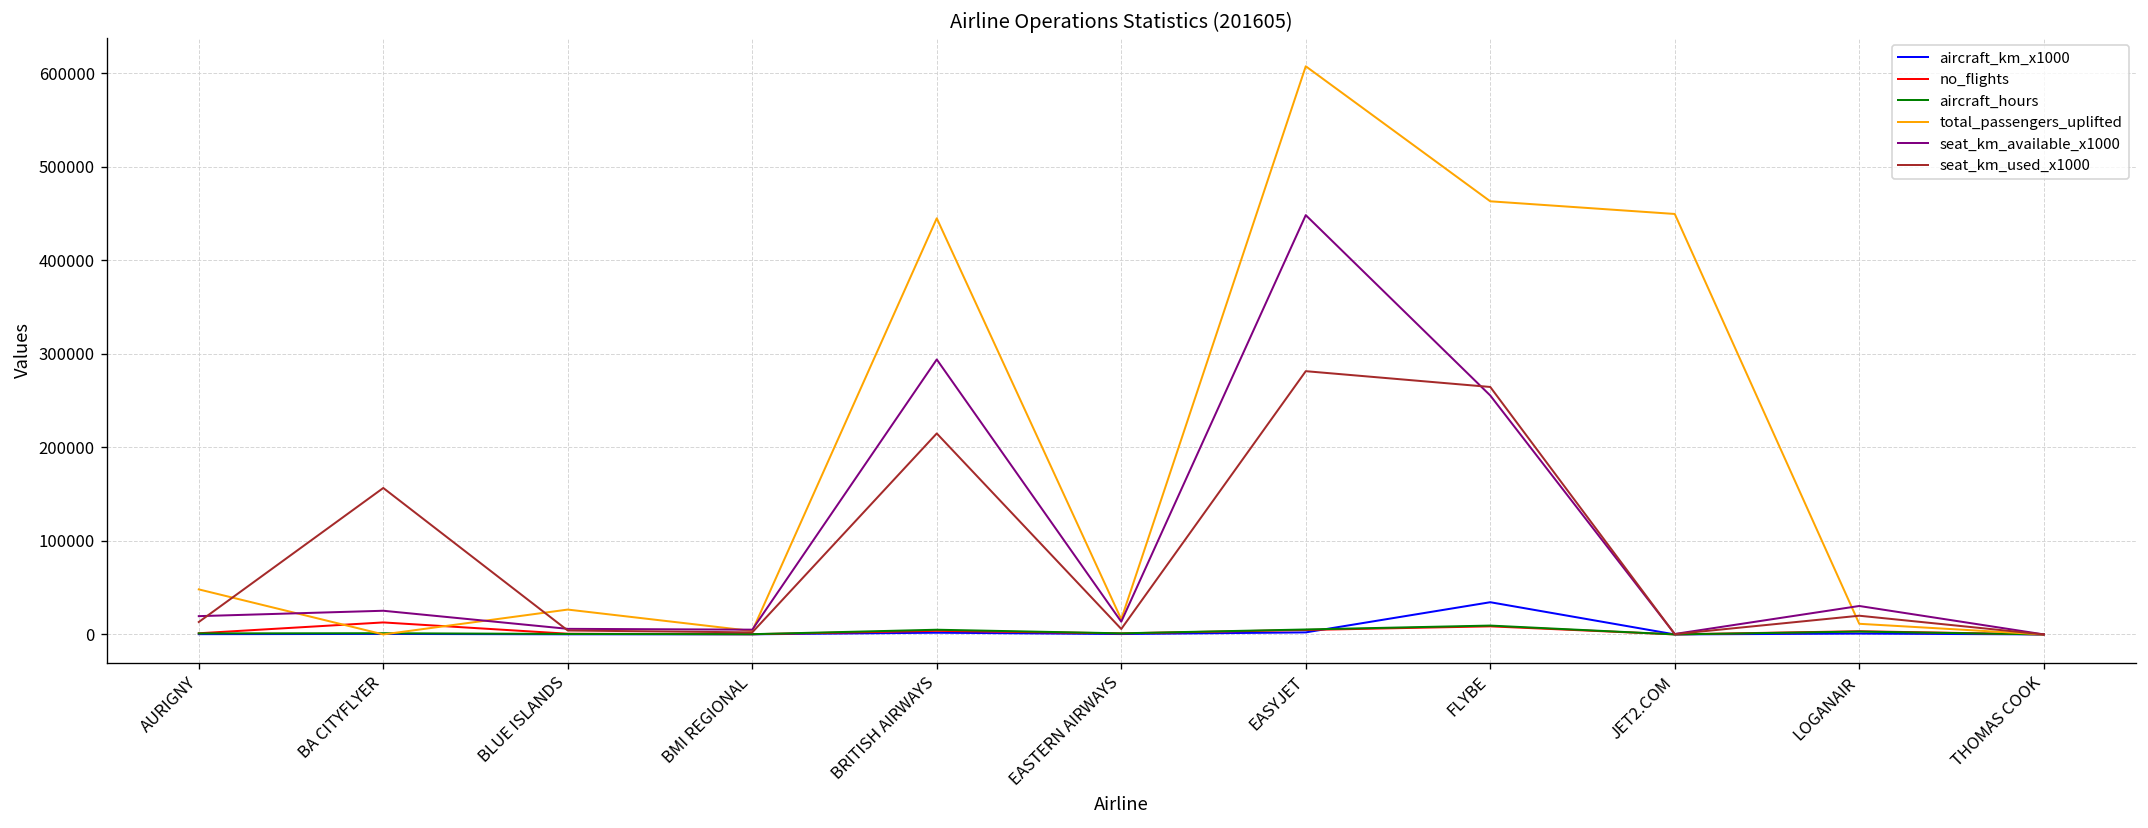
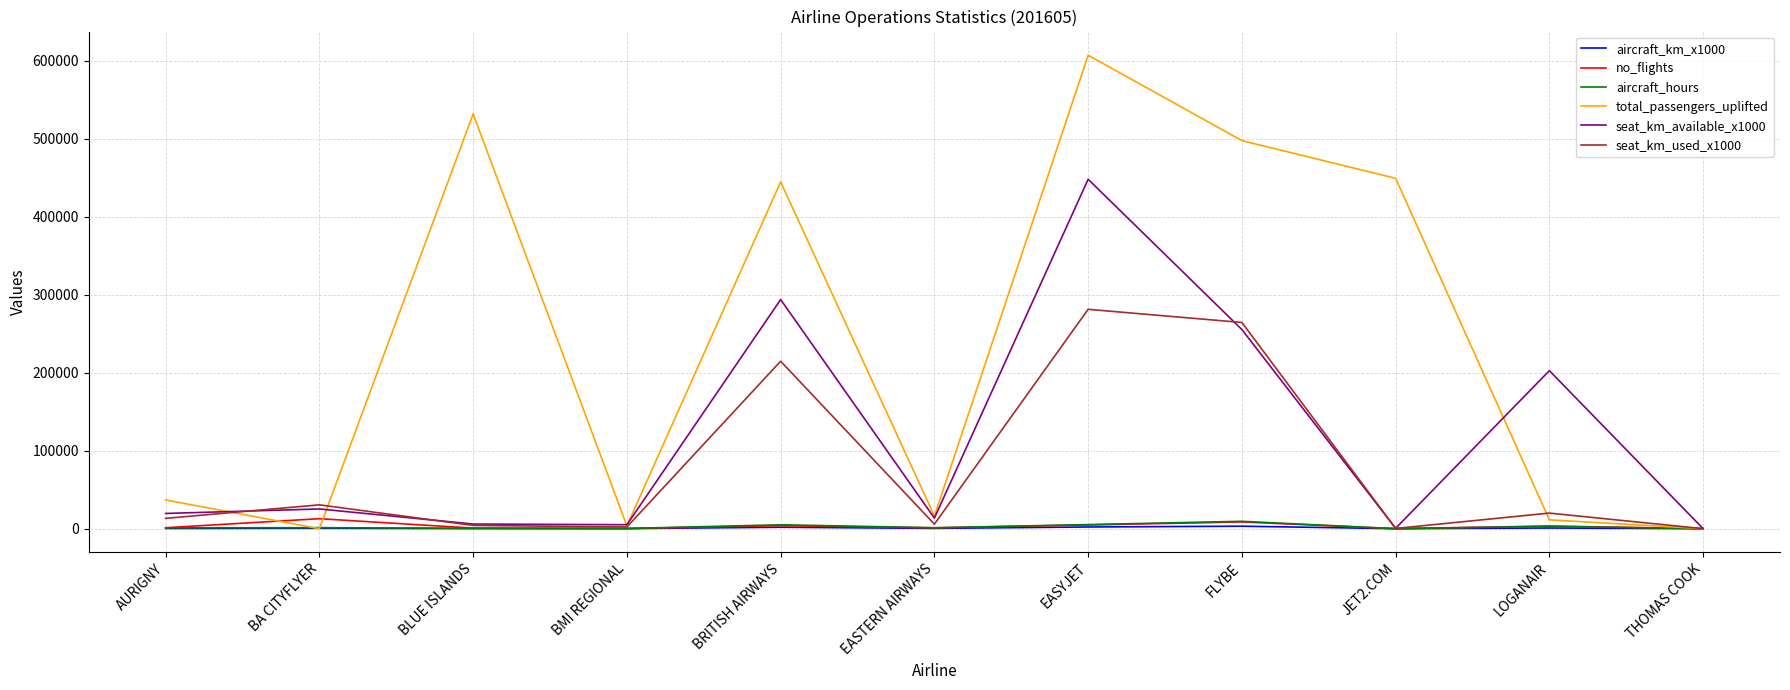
  {
    "aircraft_km_x1000": {
-     "FLYBE": 30000
+     "FLYBE": 0
    },
    "no_flights": {
      "BA CITYFLYER": 10000
    },
    "total_passengers_uplifted": {
-     "AURIGNY": 50000,
-     "BLUE ISLANDS": 30000,
+     "AURIGNY": 40000,
+     "BLUE ISLANDS": 530000,
      "BRITISH AIRWAYS": 440000,
      "EASYJET": 610000,
-     "FLYBE": 460000,
+     "FLYBE": 500000,
      "JET2.COM": 450000,
      "LOGANAIR": 10000
    },
    "seat_km_available_x1000": {
      "AURIGNY": 20000,
      "BA CITYFLYER": 30000,
      "BRITISH AIRWAYS": 290000,
      "EASYJET": 450000,
      "FLYBE": 260000,
-     "LOGANAIR": 30000
+     "LOGANAIR": 200000
    },
    "seat_km_used_x1000": {
      "AURIGNY": 10000,
-     "BA CITYFLYER": 160000,
+     "BA CITYFLYER": 30000,
      "BRITISH AIRWAYS": 210000,
      "EASTERN AIRWAYS": 10000,
      "EASYJET": 280000,
      "FLYBE": 260000,
      "LOGANAIR": 20000
    }
  }
